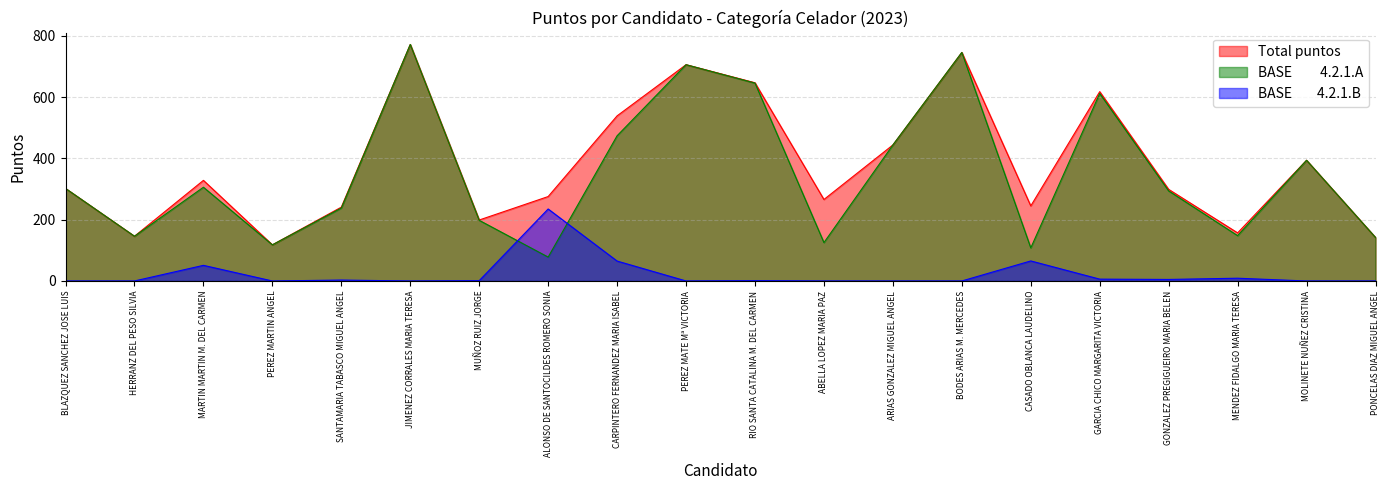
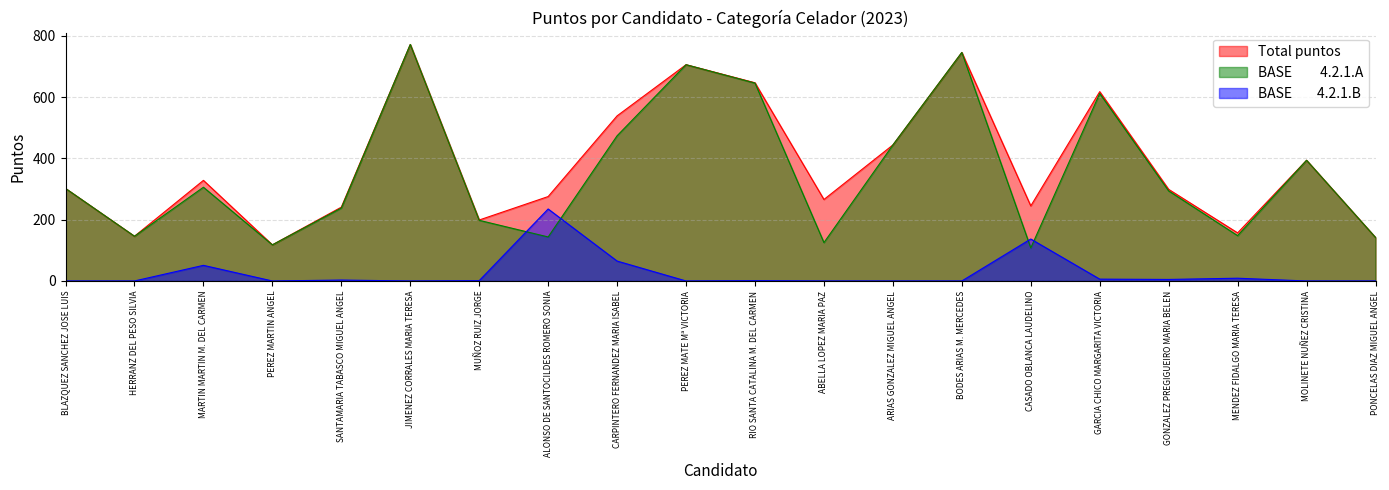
  {
    "Total puntos": {
      "MARTIN MARTIN M. DEL CARMEN": 330,
      "ALONSO DE SANTOCILDES ROMERO SONIA": 280,
      "CARPINTERO FERNANDEZ MARIA ISABEL": 540,
      "ABELLA LOPEZ MARIA PAZ": 270,
      "CASADO OBLANCA LAUDELINO": 250,
      "MENDEZ FIDALGO MARIA TERESA": 160
    },
    "BASE 4.2.1.A": {
      "MARTIN MARTIN M. DEL CARMEN": 310,
-     "ALONSO DE SANTOCILDES ROMERO SONIA": 80,
+     "ALONSO DE SANTOCILDES ROMERO SONIA": 140,
      "CARPINTERO FERNANDEZ MARIA ISABEL": 470,
      "ABELLA LOPEZ MARIA PAZ": 130,
      "CASADO OBLANCA LAUDELINO": 110,
      "MENDEZ FIDALGO MARIA TERESA": 150
    },
    "BASE 4.2.1.B": {
      "BLAZQUEZ SANCHEZ JOSE LUIS": 0,
      "HERRANZ DEL PESO SILVIA": 0,
      "MARTIN MARTIN M. DEL CARMEN": 50,
      "PEREZ MARTIN ANGEL": 0,
      "SANTAMARIA TABASCO MIGUEL ANGEL": 0,
      "JIMENEZ CORRALES MARIA TERESA": 0,
      "MUÑOZ RUIZ JORGE": 0,
      "ALONSO DE SANTOCILDES ROMERO SONIA": 240,
      "CARPINTERO FERNANDEZ MARIA ISABEL": 70,
      "PEREZ MATE Mª VICTORIA": 0,
      "RIO SANTA CATALINA M. DEL CARMEN": 0,
      "ABELLA LOPEZ MARIA PAZ": 0,
      "ARIAS GONZALEZ MIGUEL ANGEL": 0,
      "BODES ARIAS M. MERCEDES": 0,
-     "CASADO OBLANCA LAUDELINO": 70,
+     "CASADO OBLANCA LAUDELINO": 140,
      "GARCIA CHICO MARGARITA VICTORIA": 10,
      "GONZALEZ PREGIGUEIRO MARIA BELEN": 10,
      "MENDEZ FIDALGO MARIA TERESA": 10,
      "MOLINETE NUÑEZ CRISTINA": 0,
      "PONCELAS DIAZ MIGUEL ANGEL": 0
    }
  }
